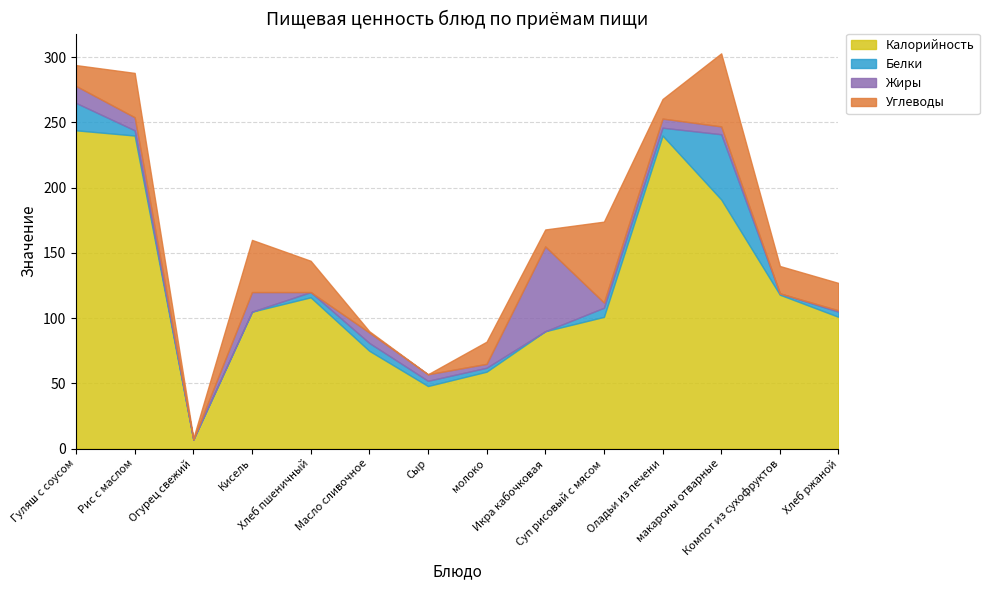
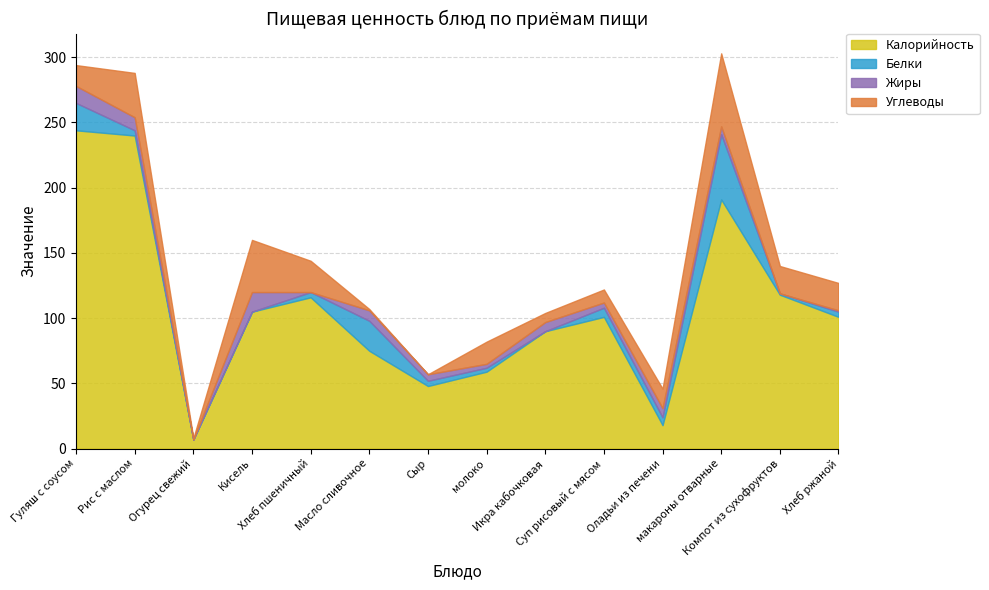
  {
    "Калорийность": {
      "Гуляш с соусом": 244,
      "Рис с маслом": 240,
      "Хлеб пшеничный": 116,
      "Масло сливочное": 75,
      "Сыр": 48,
      "молоко": 59,
      "Суп рисовый с мясом": 101,
-     "Оладьи из печени": 240,
+     "Оладьи из печени": 18,
      "макароны отварные": 191,
      "Хлеб ржаной": 101
    },
    "Белки": {
      "Гуляш с соусом": 21,
      "Рис с маслом": 4,
-     "Масло сливочное": 6,
+     "Масло сливочное": 23,
      "Сыр": 4,
      "молоко": 3,
      "Суп рисовый с мясом": 7,
      "Оладьи из печени": 6,
      "макароны отварные": 50
    },
    "Жиры": {
      "Гуляш с соусом": 13,
      "Рис с маслом": 10,
      "Кисель": 15,
      "молоко": 3,
-     "Икра кабочковая": 65,
+     "Икра кабочковая": 7,
      "Суп рисовый с мясом": 4,
      "Оладьи из печени": 7,
      "макароны отварные": 6
    },
    "Углеводы": {
      "Гуляш с соусом": 16,
      "Рис с маслом": 34,
      "Кисель": 40,
      "Хлеб пшеничный": 24,
      "молоко": 17,
-     "Икра кабочковая": 13,
-     "Суп рисовый с мясом": 62,
+     "Икра кабочковая": 7,
+     "Суп рисовый с мясом": 10,
      "Оладьи из печени": 15,
      "макароны отварные": 56,
      "Компот из сухофруктов": 21,
      "Хлеб ржаной": 21
    }
  }
